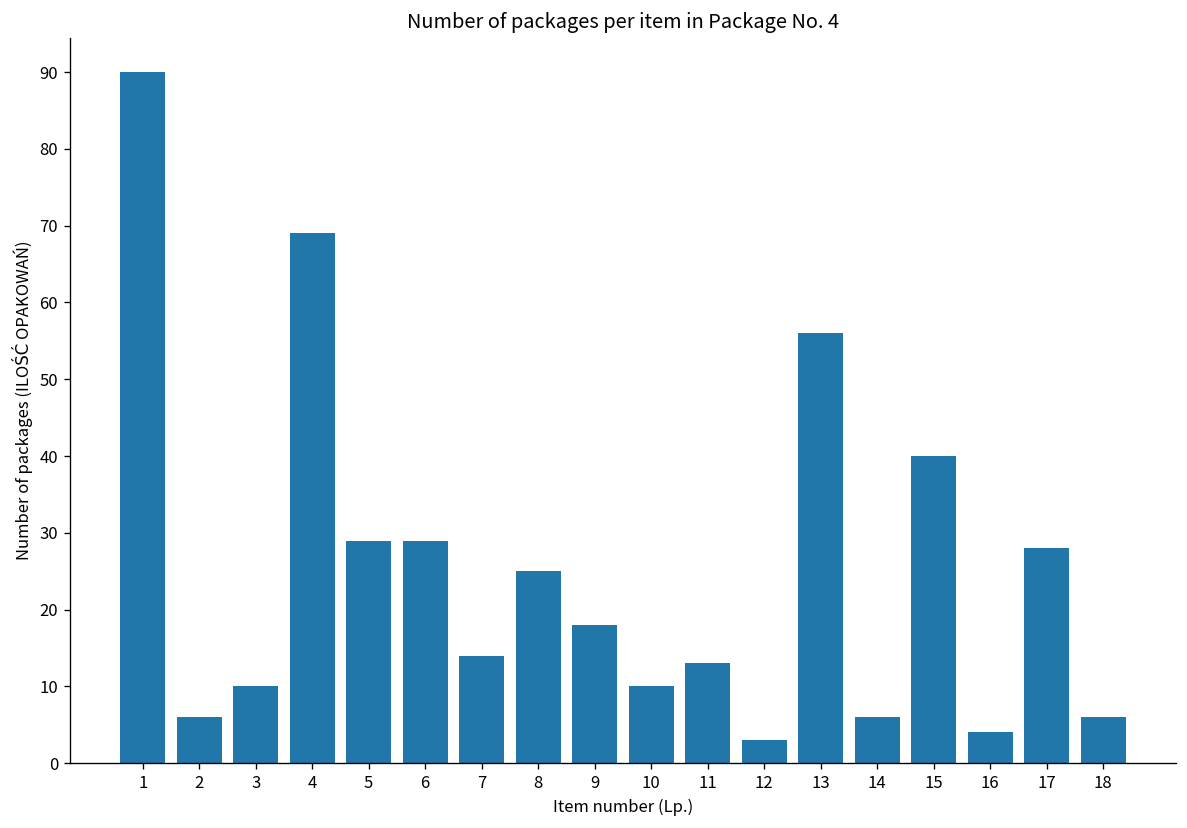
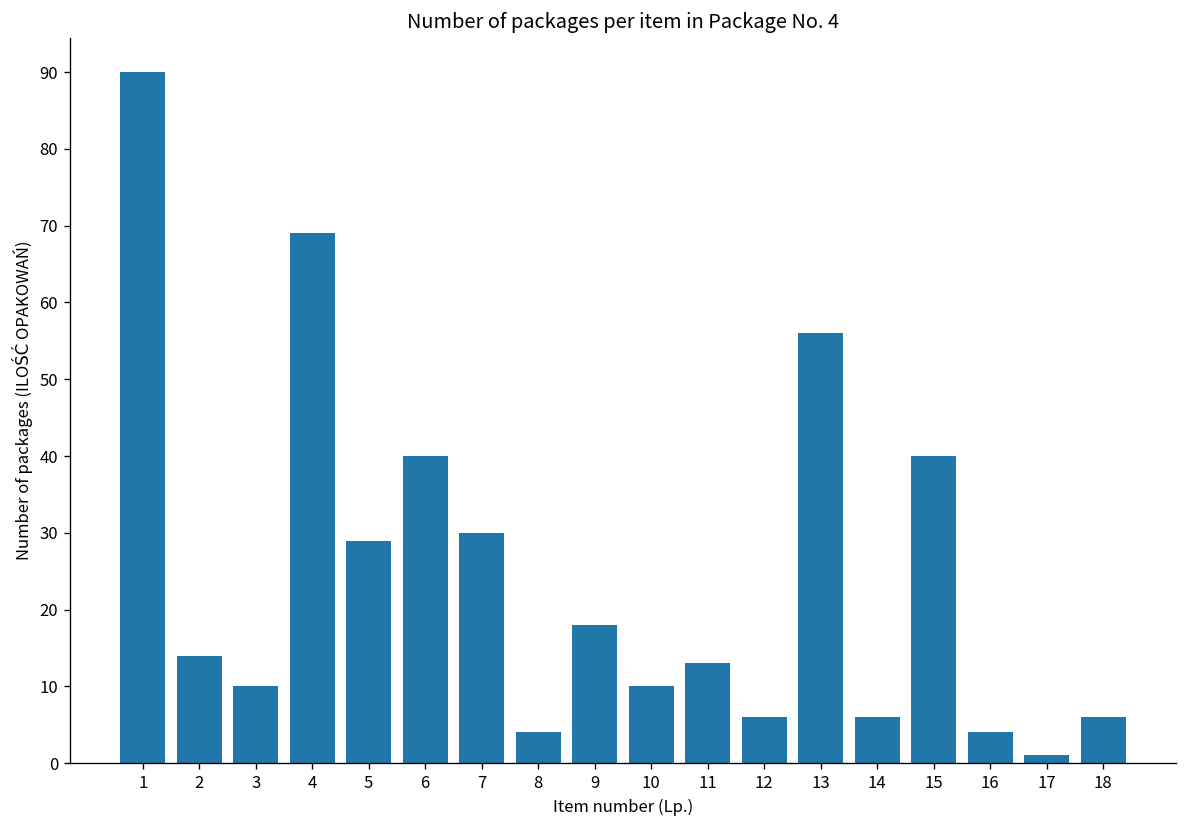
  {
    "1": 90,
-   "2": 6,
+   "2": 14,
    "3": 10,
    "4": 69,
    "5": 29,
-   "6": 29,
-   "7": 14,
-   "8": 25,
+   "6": 40,
+   "7": 30,
+   "8": 4,
    "9": 18,
    "10": 10,
    "11": 13,
-   "12": 3,
+   "12": 6,
    "13": 56,
    "14": 6,
    "15": 40,
    "16": 4,
-   "17": 28,
+   "17": 1,
    "18": 6
  }
